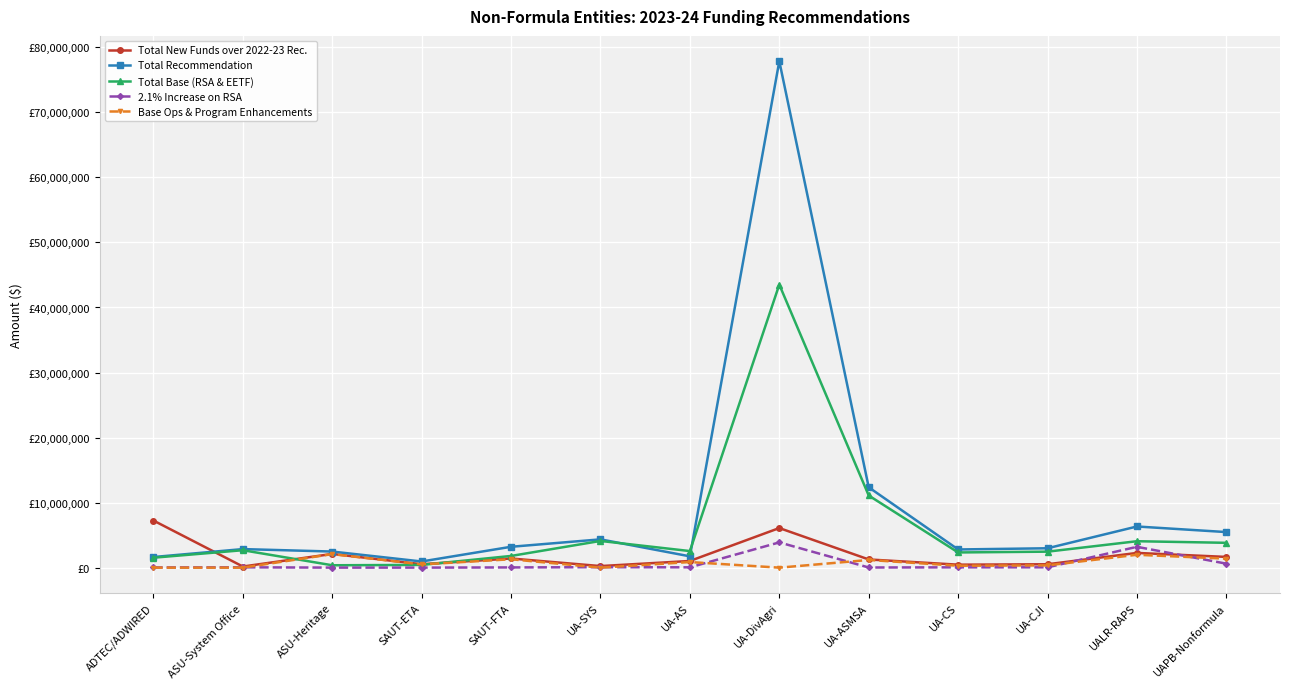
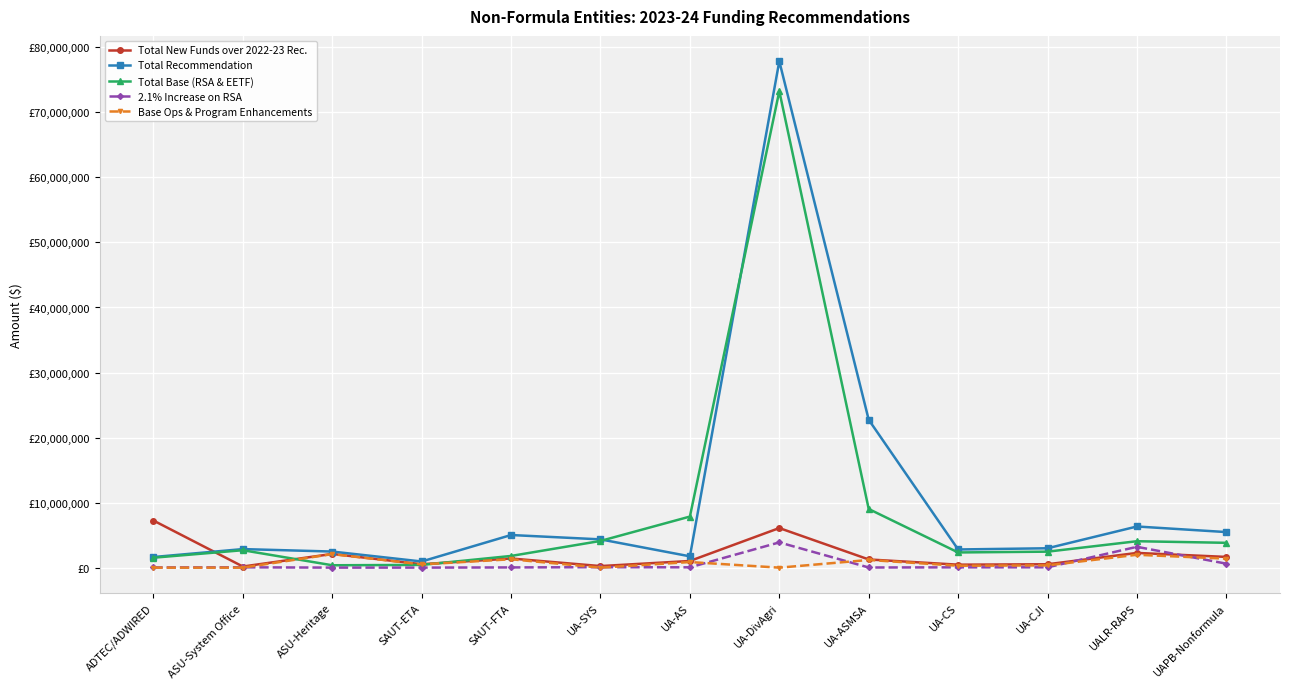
  {
    "Total New Funds over 2022-23 Rec.": {
      "ADTEC/ADWIRED": "£7,000,000",
      "UA-DivAgri": "£6,000,000"
    },
    "Total Recommendation": {
      "SAUT-ETA": "£1,000,000",
-     "SAUT-FTA": "£3,000,000",
+     "SAUT-FTA": "£5,000,000",
      "UA-AS": "£2,000,000",
      "UA-DivAgri": "£78,000,000",
-     "UA-ASMSA": "£12,000,000",
+     "UA-ASMSA": "£23,000,000",
      "UA-CS": "£3,000,000",
      "UA-CJI": "£3,000,000",
      "UALR-RAPS": "£6,000,000",
      "UAPB-Nonformula": "£5,000,000"
    },
    "Total Base (RSA & EETF)": {
      "SAUT-FTA": "£2,000,000",
-     "UA-AS": "£3,000,000",
-     "UA-DivAgri": "£44,000,000",
-     "UA-ASMSA": "£11,000,000",
+     "UA-AS": "£8,000,000",
+     "UA-DivAgri": "£73,000,000",
+     "UA-ASMSA": "£9,000,000",
      "UA-CS": "£2,000,000",
      "UA-CJI": "£2,000,000",
      "UALR-RAPS": "£4,000,000",
      "UAPB-Nonformula": "£4,000,000"
    },
    "2.1% Increase on RSA": {
      "SAUT-ETA": "£0",
      "SAUT-FTA": "£0",
      "UA-AS": "£0",
      "UA-DivAgri": "£4,000,000",
      "UA-ASMSA": "£0",
      "UALR-RAPS": "£3,000,000",
      "UAPB-Nonformula": "£1,000,000"
    },
    "Base Ops & Program Enhancements": {
      "UA-DivAgri": "£0"
    }
  }
